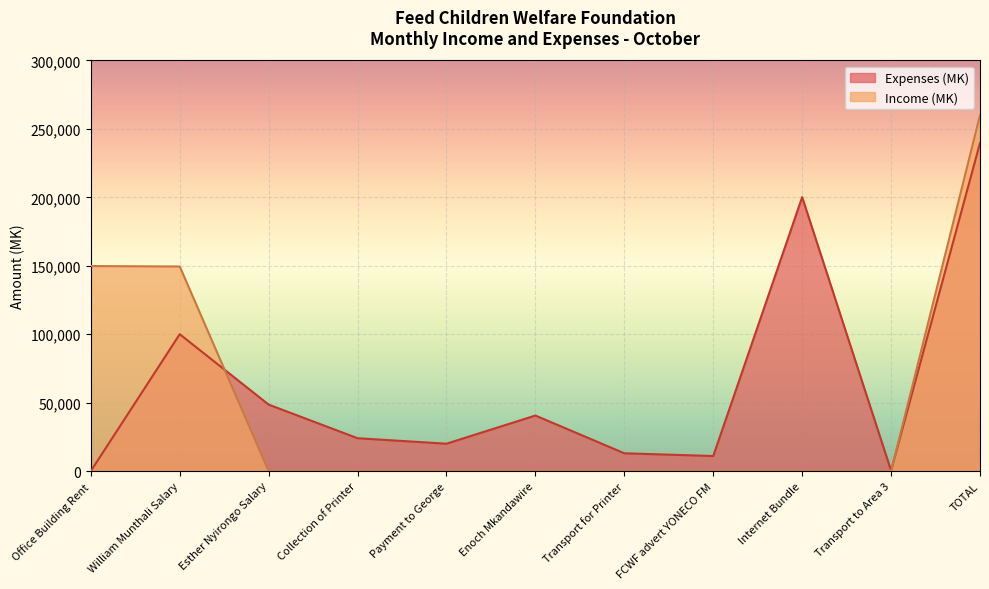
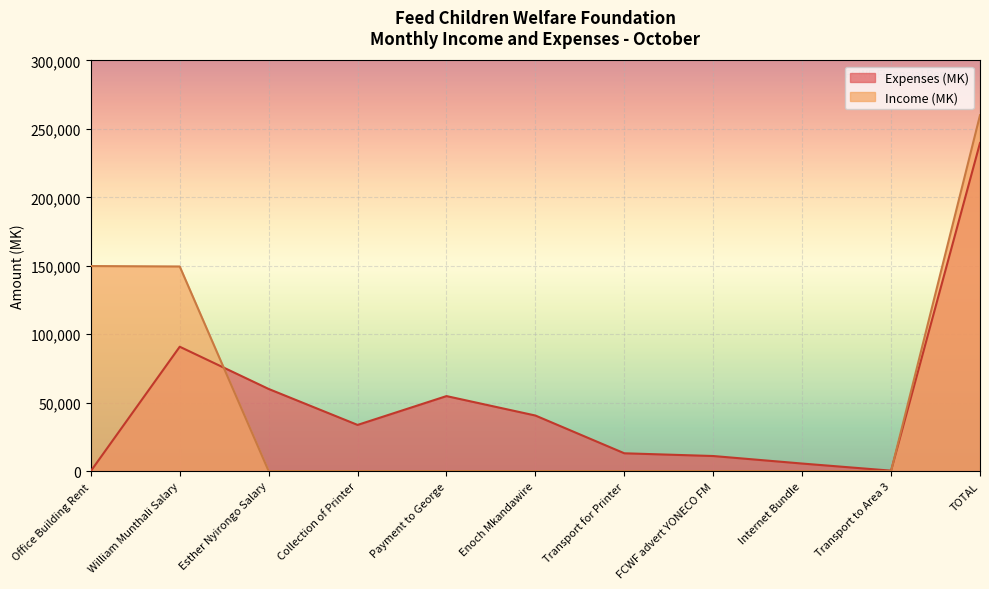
  {
    "Expenses (MK)": {
      "Office Building Rent": "0",
-     "William Munthali Salary": "100,000",
-     "Esther Nyirongo Salary": "49,000",
-     "Collection of Printer": "24,000",
-     "Payment to George": "20,000",
+     "William Munthali Salary": "91,000",
+     "Esther Nyirongo Salary": "60,000",
+     "Collection of Printer": "34,000",
+     "Payment to George": "55,000",
      "Enoch Mkandawire": "41,000",
      "Transport for Printer": "13,000",
      "FCWF advert YONECO FM": "11,000",
-     "Internet Bundle": "200,000",
+     "Internet Bundle": "6,000",
      "TOTAL": "240,000"
    },
    "Income (MK)": {
      "Office Building Rent": "150,000",
      "William Munthali Salary": "149,000",
      "Esther Nyirongo Salary": "0",
      "Collection of Printer": "0",
      "Payment to George": "0",
      "Enoch Mkandawire": "0",
      "Transport for Printer": "0",
      "FCWF advert YONECO FM": "0",
      "Internet Bundle": "0",
      "TOTAL": "260,000"
    }
  }
